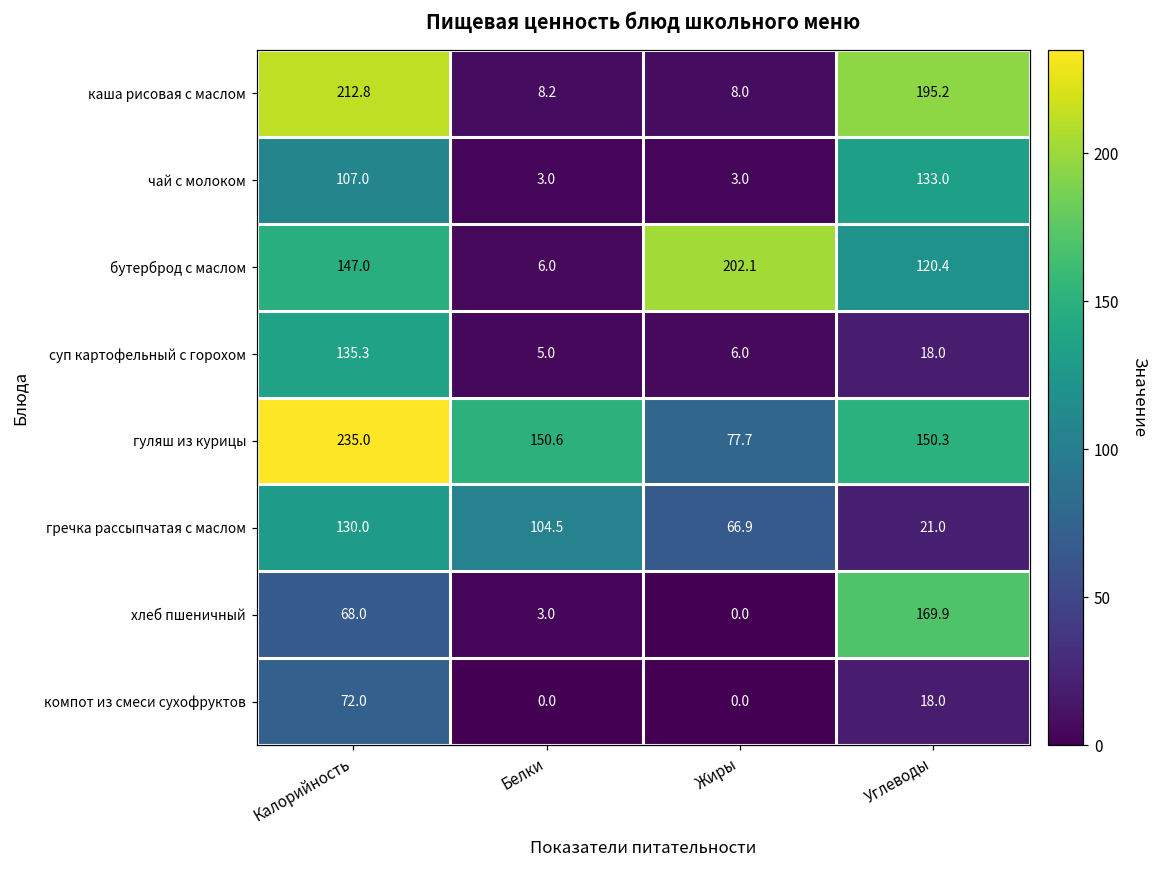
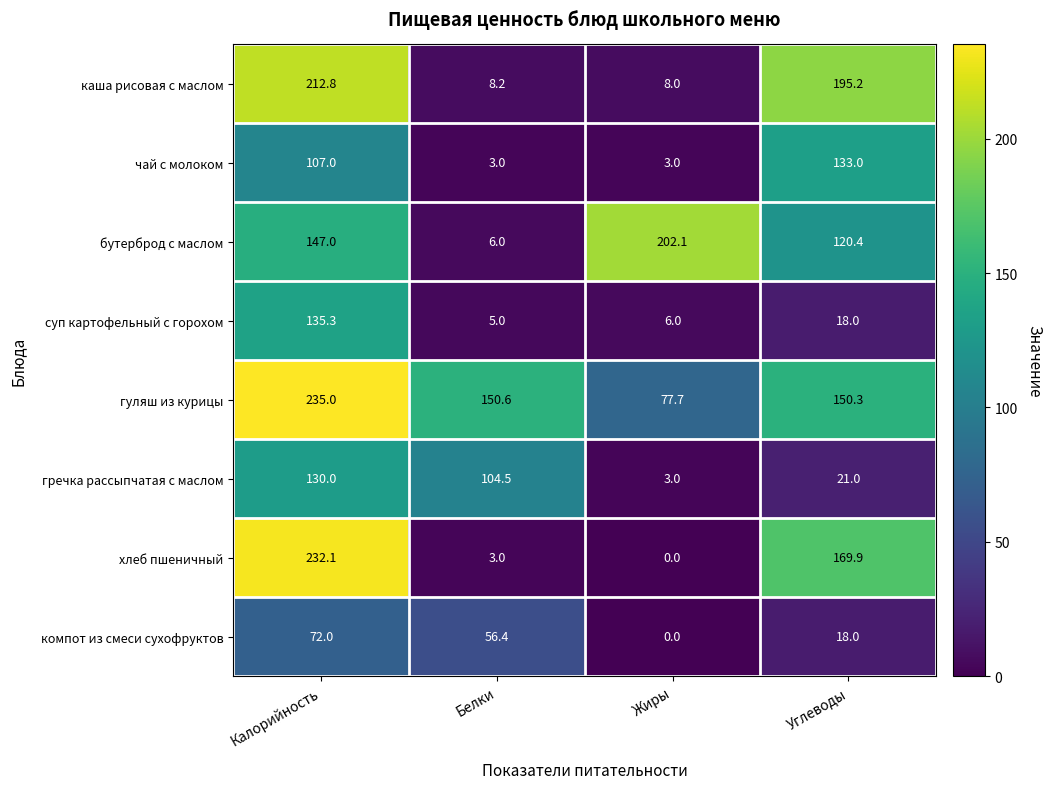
  {
    "каша рисовая с маслом": {
      "Калорийность": 212.8,
      "Белки": 8.2,
      "Жиры": 8.0,
      "Углеводы": 195.2
    },
    "чай с молоком": {
      "Калорийность": 107.0,
      "Белки": 3.0,
      "Жиры": 3.0,
      "Углеводы": 133.0
    },
    "бутерброд с маслом": {
      "Калорийность": 147.0,
      "Белки": 6.0,
      "Жиры": 202.1,
      "Углеводы": 120.4
    },
    "суп картофельный с горохом": {
      "Калорийность": 135.3,
      "Белки": 5.0,
      "Жиры": 6.0,
      "Углеводы": 18.0
    },
    "гуляш из курицы": {
      "Калорийность": 235.0,
      "Белки": 150.6,
      "Жиры": 77.7,
      "Углеводы": 150.3
    },
    "гречка рассыпчатая с маслом": {
      "Калорийность": 130.0,
      "Белки": 104.5,
-     "Жиры": 66.9,
+     "Жиры": 3.0,
      "Углеводы": 21.0
    },
    "хлеб пшеничный": {
-     "Калорийность": 68.0,
+     "Калорийность": 232.1,
      "Белки": 3.0,
      "Жиры": 0.0,
      "Углеводы": 169.9
    },
    "компот из смеси сухофруктов": {
      "Калорийность": 72.0,
-     "Белки": 0.0,
+     "Белки": 56.4,
      "Жиры": 0.0,
      "Углеводы": 18.0
    }
  }
